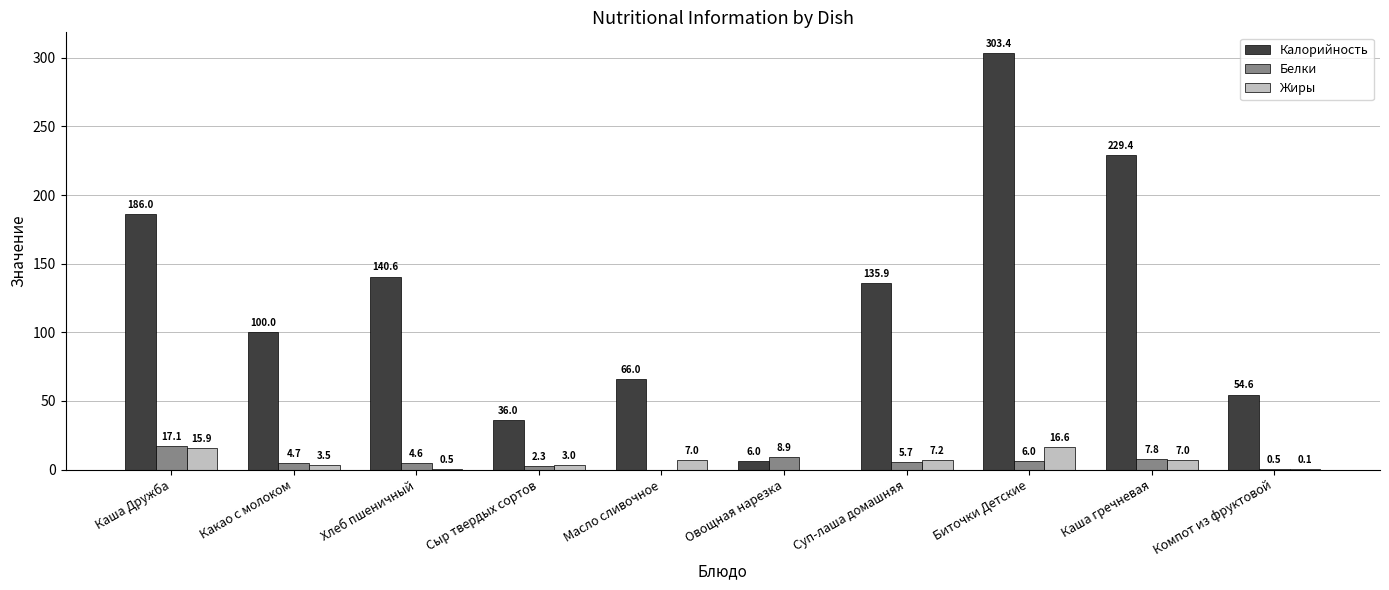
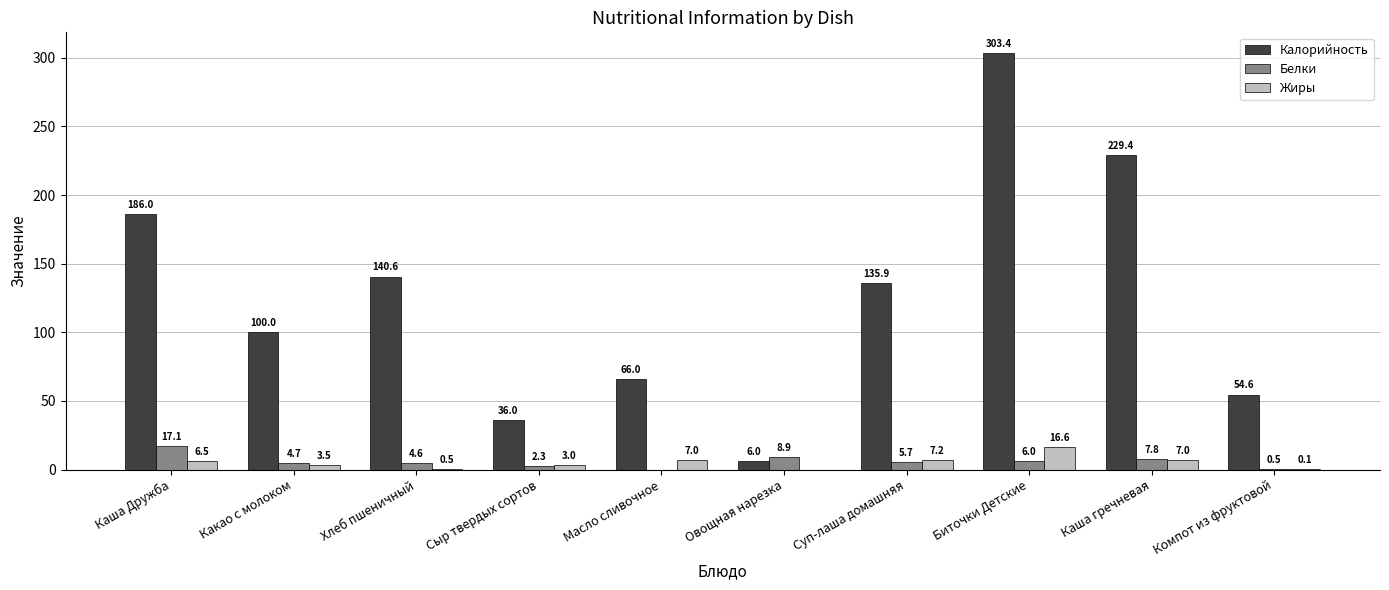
  {
    "Калорийность": {
      "Каша Дружба": 186.0,
      "Какао с молоком": 100.0,
      "Хлеб пшеничный": 140.6,
      "Сыр твердых сортов": 36.0,
      "Масло сливочное": 66.0,
      "Овощная нарезка": 6.0,
      "Суп-лаша домашняя": 135.9,
      "Биточки Детские": 303.4,
      "Каша гречневая": 229.4,
      "Компот из фруктовой": 54.6
    },
    "Белки": {
      "Каша Дружба": 17.1,
      "Какао с молоком": 4.7,
      "Хлеб пшеничный": 4.6,
      "Сыр твердых сортов": 2.3,
      "Овощная нарезка": 8.9,
      "Суп-лаша домашняя": 5.7,
      "Биточки Детские": 6.0,
      "Каша гречневая": 7.8,
      "Компот из фруктовой": 0.5
    },
    "Жиры": {
-     "Каша Дружба": 15.9,
+     "Каша Дружба": 6.5,
      "Какао с молоком": 3.5,
      "Хлеб пшеничный": 0.5,
      "Сыр твердых сортов": 3.0,
      "Масло сливочное": 7.0,
      "Суп-лаша домашняя": 7.2,
      "Биточки Детские": 16.6,
      "Каша гречневая": 7.0,
      "Компот из фруктовой": 0.1
    }
  }
